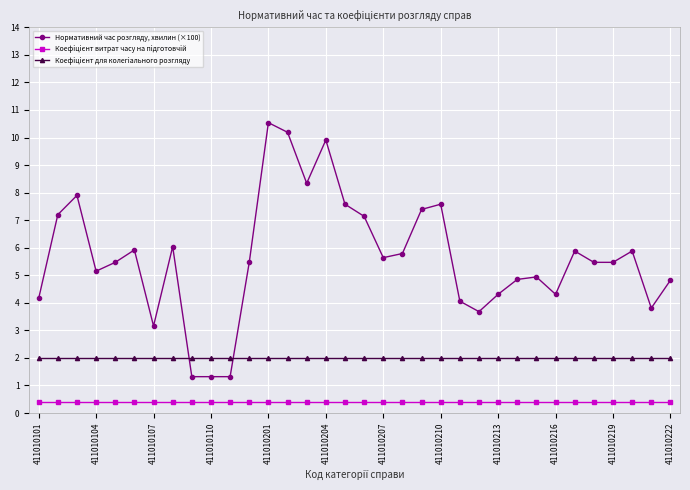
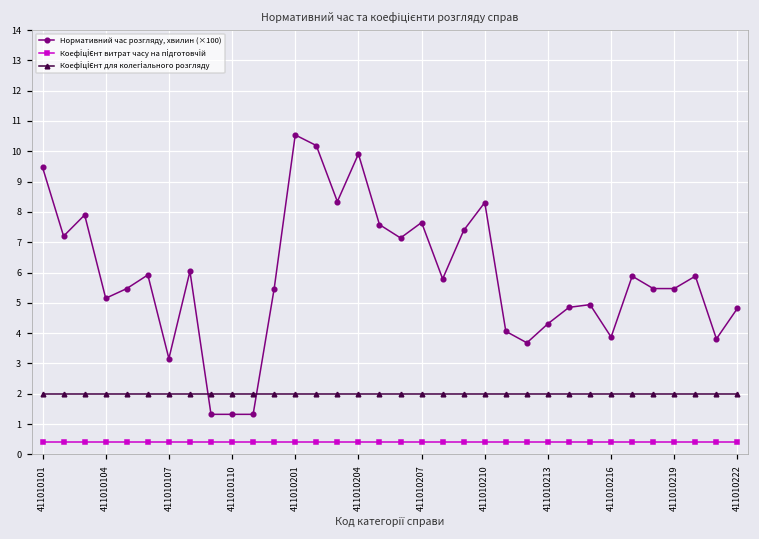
  {
    "Нормативний час розгляду, хвилин (×100)": {
-     "411010101": 4.2,
+     "411010101": 9.5,
      "411010104": 5.2,
      "411010107": 3.2,
      "411010110": 1.3,
      "411010201": 10.5,
      "411010204": 9.9,
-     "411010207": 5.6,
-     "411010210": 7.6,
+     "411010207": 7.7,
+     "411010210": 8.3,
      "411010213": 4.3,
-     "411010216": 4.3,
+     "411010216": 3.9,
      "411010219": 5.5,
      "411010222": 4.8
    },
    "Коефіцієнт витрат часу на підготовчій": {
      "411010101": 0.4,
      "411010104": 0.4,
      "411010107": 0.4,
      "411010110": 0.4,
      "411010201": 0.4,
      "411010204": 0.4,
      "411010207": 0.4,
      "411010210": 0.4,
      "411010213": 0.4,
      "411010216": 0.4,
      "411010219": 0.4,
      "411010222": 0.4
    },
    "Коефіцієнт для колегіального розгляду": {
      "411010101": 2.0,
      "411010104": 2.0,
      "411010107": 2.0,
      "411010110": 2.0,
      "411010201": 2.0,
      "411010204": 2.0,
      "411010207": 2.0,
      "411010210": 2.0,
      "411010213": 2.0,
      "411010216": 2.0,
      "411010219": 2.0,
      "411010222": 2.0
    }
  }
